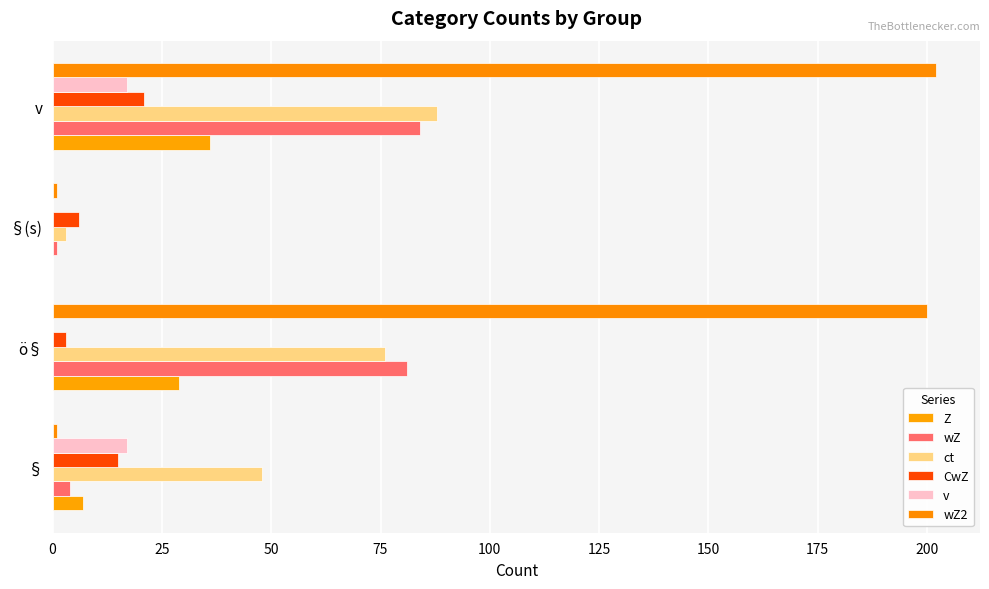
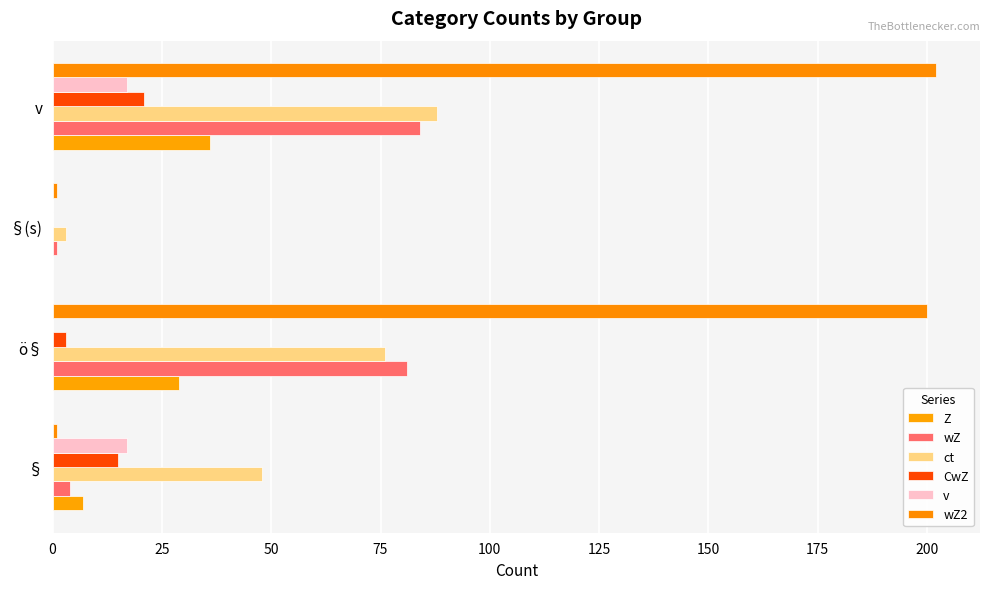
  {
    "wZ": {
      "v": 84,
      "§(s)": 1,
      "ö§": 81,
      "§": 4
    },
    "ct": {
      "v": 88,
      "§(s)": 3,
      "ö§": 76,
      "§": 48
    },
    "CwZ": {
      "v": 21,
-     "§(s)": 6,
+     "§(s)": 0,
      "ö§": 3,
      "§": 15
    },
    "v": {
      "v": 17,
      "§(s)": 0,
      "ö§": 0,
      "§": 17
    }
  }
